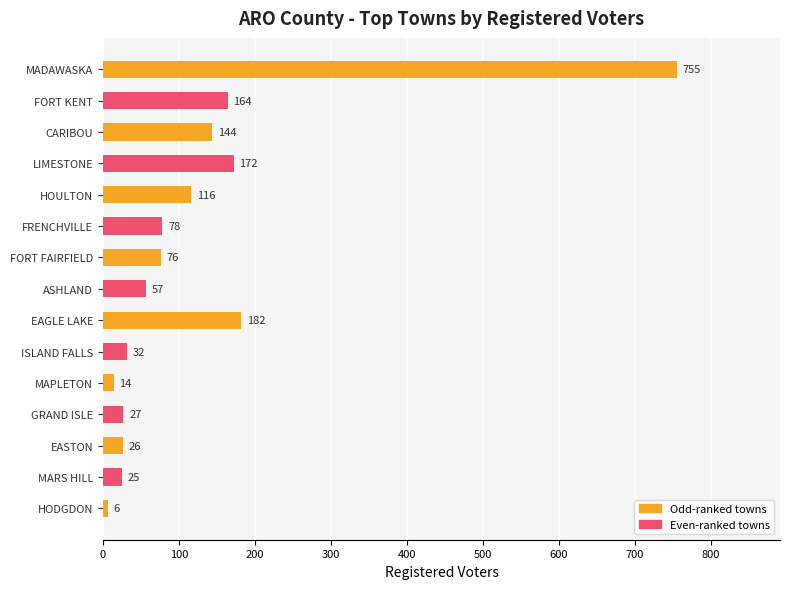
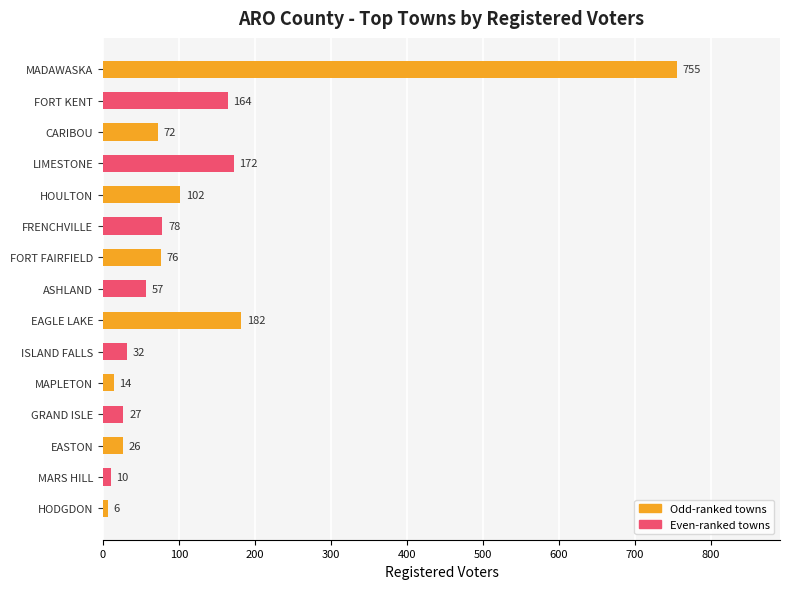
  {
    "MADAWASKA": 755,
    "FORT KENT": 164,
-   "CARIBOU": 144,
+   "CARIBOU": 72,
    "LIMESTONE": 172,
-   "HOULTON": 116,
+   "HOULTON": 102,
    "FRENCHVILLE": 78,
    "FORT FAIRFIELD": 76,
    "ASHLAND": 57,
    "EAGLE LAKE": 182,
    "ISLAND FALLS": 32,
    "MAPLETON": 14,
    "GRAND ISLE": 27,
    "EASTON": 26,
-   "MARS HILL": 25,
+   "MARS HILL": 10,
    "HODGDON": 6
  }
